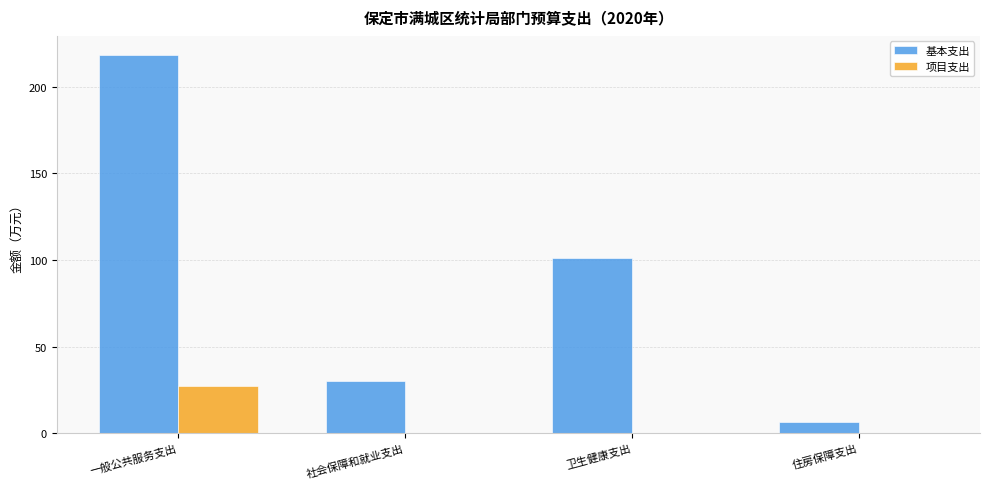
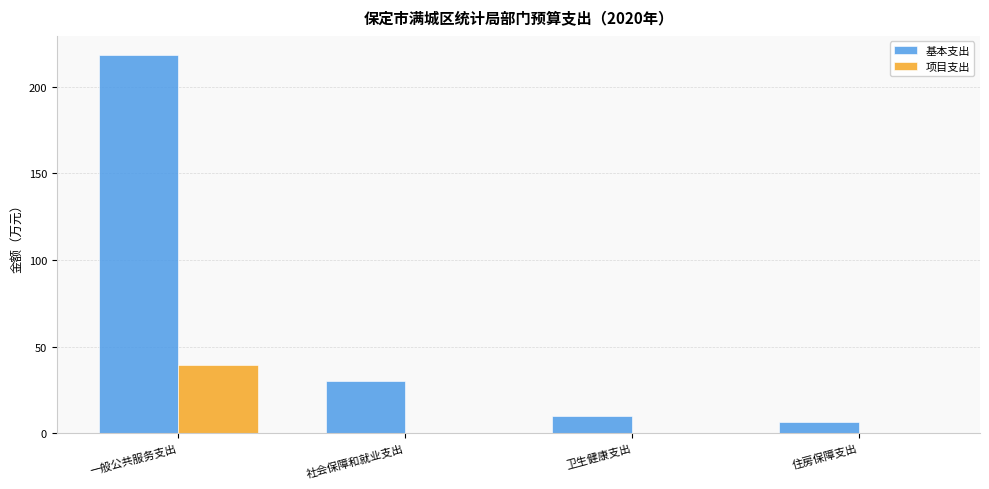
  {
    "基本支出": {
      "一般公共服务支出": 218,
      "社会保障和就业支出": 30,
-     "卫生健康支出": 101,
+     "卫生健康支出": 10,
      "住房保障支出": 6
    },
    "项目支出": {
-     "一般公共服务支出": 27,
+     "一般公共服务支出": 39,
      "社会保障和就业支出": 0,
      "卫生健康支出": 0,
      "住房保障支出": 0
    }
  }
